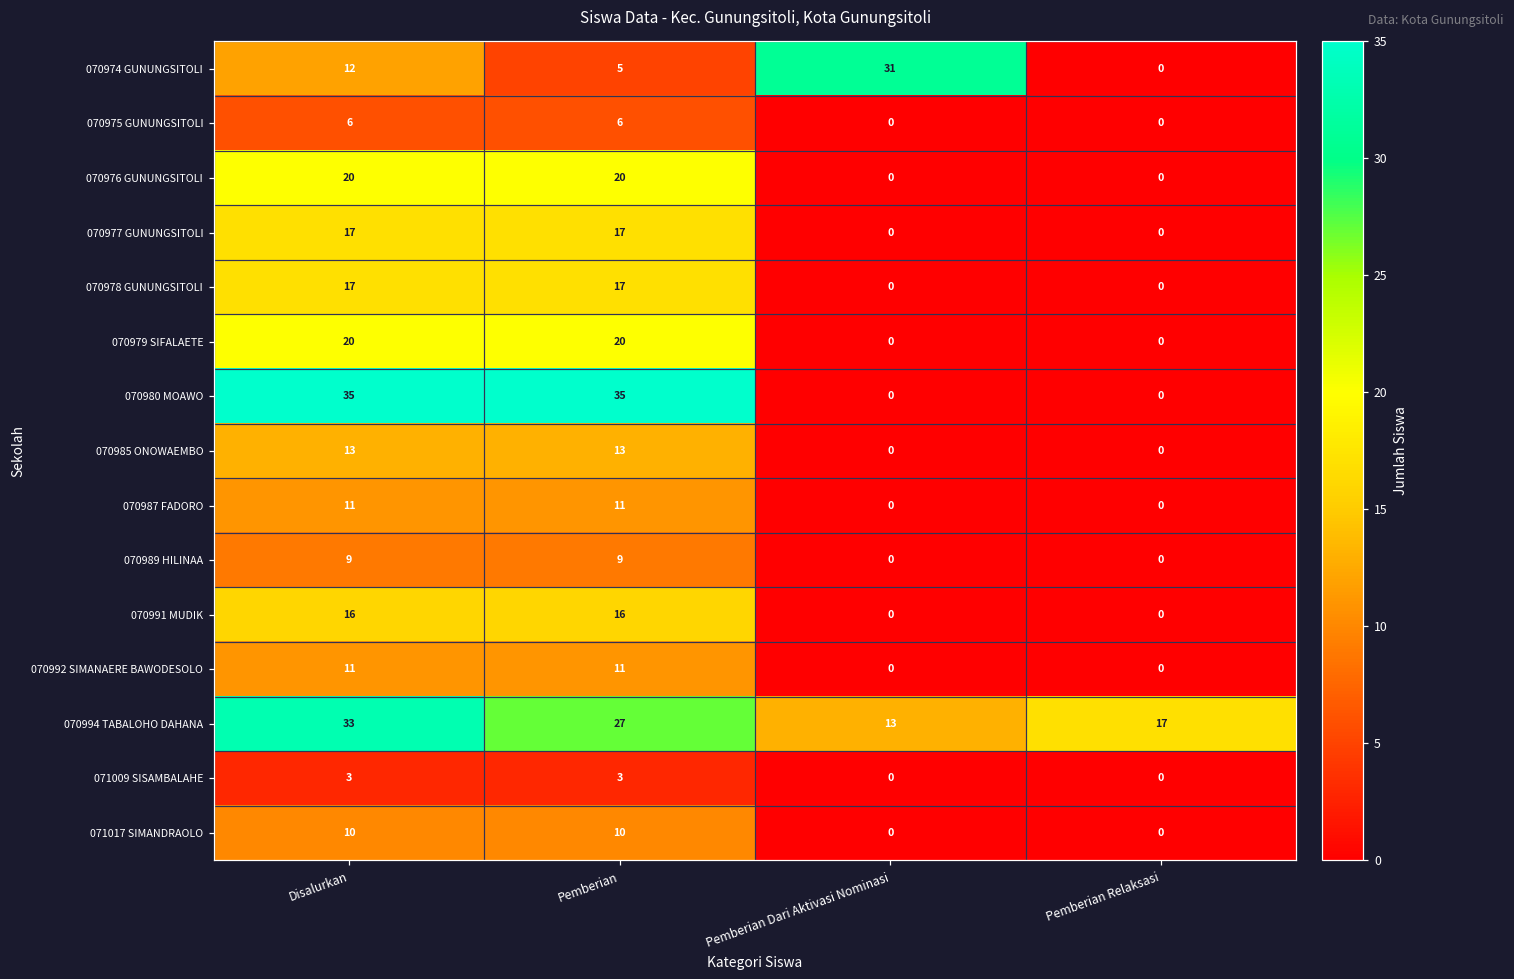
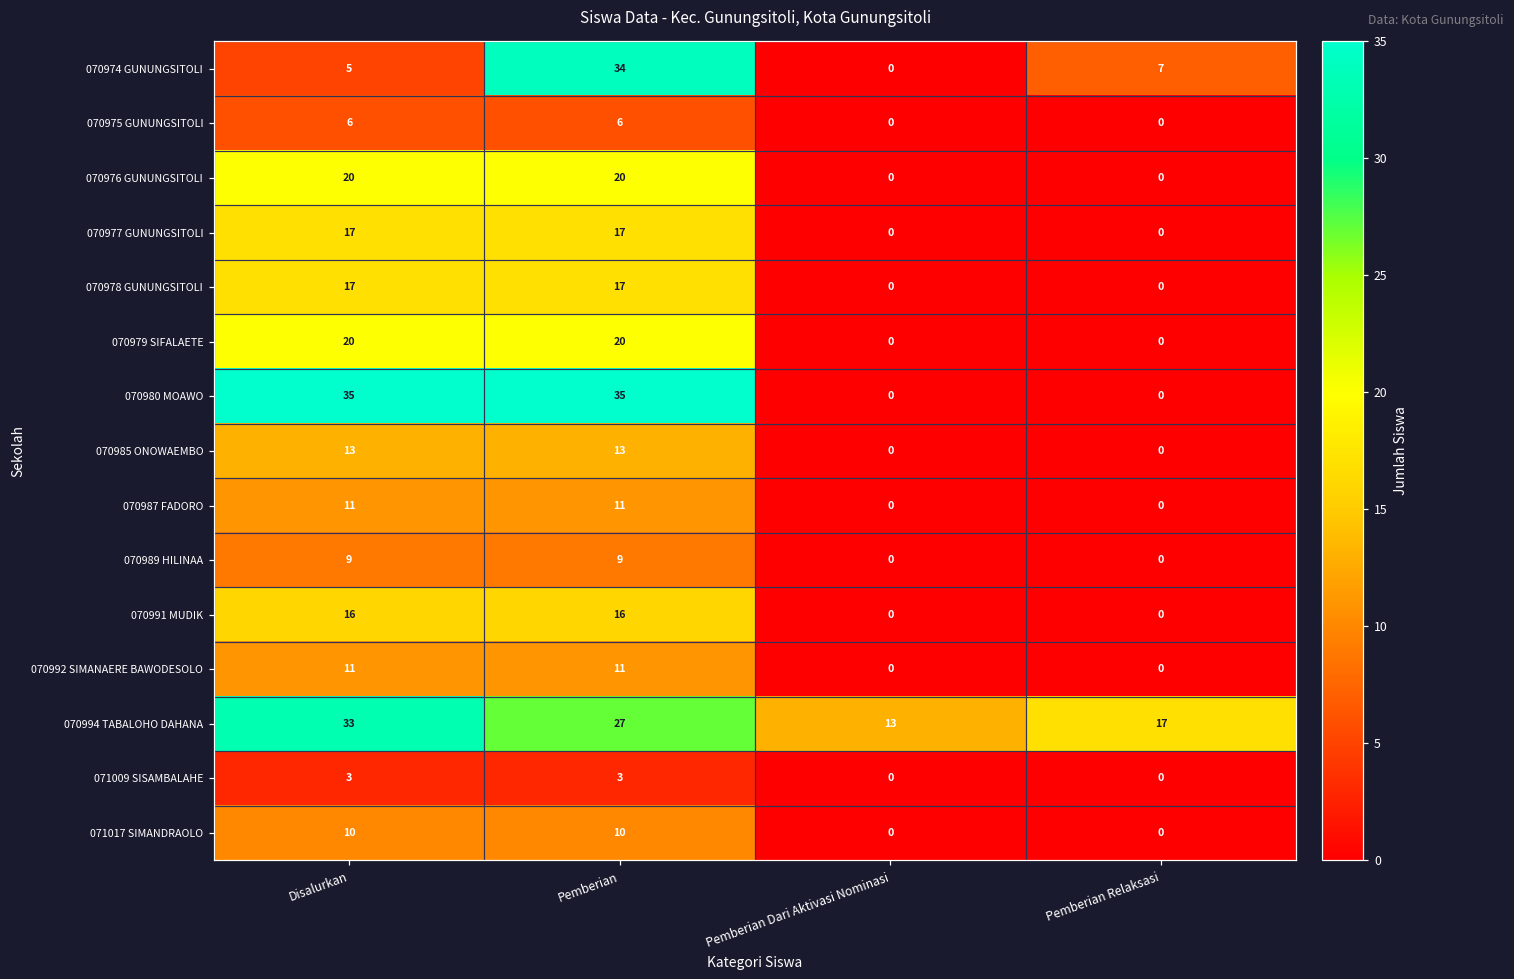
  {
    "070974 GUNUNGSITOLI": {
-     "Disalurkan": 12,
-     "Pemberian": 5,
-     "Pemberian Dari Aktivasi Nominasi": 31,
-     "Pemberian Relaksasi": 0
+     "Disalurkan": 5,
+     "Pemberian": 34,
+     "Pemberian Dari Aktivasi Nominasi": 0,
+     "Pemberian Relaksasi": 7
    },
    "070975 GUNUNGSITOLI": {
      "Disalurkan": 6,
      "Pemberian": 6,
      "Pemberian Dari Aktivasi Nominasi": 0,
      "Pemberian Relaksasi": 0
    },
    "070976 GUNUNGSITOLI": {
      "Disalurkan": 20,
      "Pemberian": 20,
      "Pemberian Dari Aktivasi Nominasi": 0,
      "Pemberian Relaksasi": 0
    },
    "070977 GUNUNGSITOLI": {
      "Disalurkan": 17,
      "Pemberian": 17,
      "Pemberian Dari Aktivasi Nominasi": 0,
      "Pemberian Relaksasi": 0
    },
    "070978 GUNUNGSITOLI": {
      "Disalurkan": 17,
      "Pemberian": 17,
      "Pemberian Dari Aktivasi Nominasi": 0,
      "Pemberian Relaksasi": 0
    },
    "070979 SIFALAETE": {
      "Disalurkan": 20,
      "Pemberian": 20,
      "Pemberian Dari Aktivasi Nominasi": 0,
      "Pemberian Relaksasi": 0
    },
    "070980 MOAWO": {
      "Disalurkan": 35,
      "Pemberian": 35,
      "Pemberian Dari Aktivasi Nominasi": 0,
      "Pemberian Relaksasi": 0
    },
    "070985 ONOWAEMBO": {
      "Disalurkan": 13,
      "Pemberian": 13,
      "Pemberian Dari Aktivasi Nominasi": 0,
      "Pemberian Relaksasi": 0
    },
    "070987 FADORO": {
      "Disalurkan": 11,
      "Pemberian": 11,
      "Pemberian Dari Aktivasi Nominasi": 0,
      "Pemberian Relaksasi": 0
    },
    "070989 HILINAA": {
      "Disalurkan": 9,
      "Pemberian": 9,
      "Pemberian Dari Aktivasi Nominasi": 0,
      "Pemberian Relaksasi": 0
    },
    "070991 MUDIK": {
      "Disalurkan": 16,
      "Pemberian": 16,
      "Pemberian Dari Aktivasi Nominasi": 0,
      "Pemberian Relaksasi": 0
    },
    "070992 SIMANAERE BAWODESOLO": {
      "Disalurkan": 11,
      "Pemberian": 11,
      "Pemberian Dari Aktivasi Nominasi": 0,
      "Pemberian Relaksasi": 0
    },
    "070994 TABALOHO DAHANA": {
      "Disalurkan": 33,
      "Pemberian": 27,
      "Pemberian Dari Aktivasi Nominasi": 13,
      "Pemberian Relaksasi": 17
    },
    "071009 SISAMBALAHE": {
      "Disalurkan": 3,
      "Pemberian": 3,
      "Pemberian Dari Aktivasi Nominasi": 0,
      "Pemberian Relaksasi": 0
    },
    "071017 SIMANDRAOLO": {
      "Disalurkan": 10,
      "Pemberian": 10,
      "Pemberian Dari Aktivasi Nominasi": 0,
      "Pemberian Relaksasi": 0
    }
  }
